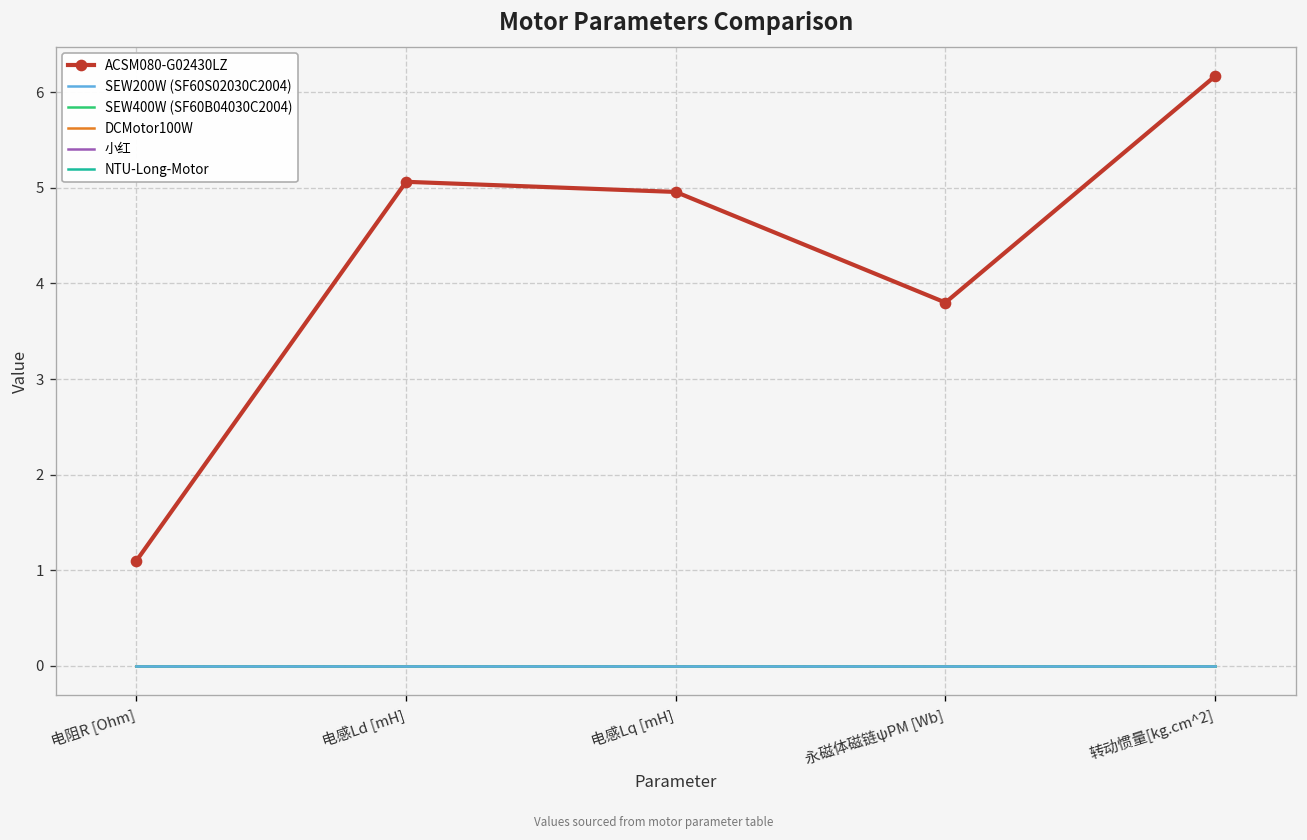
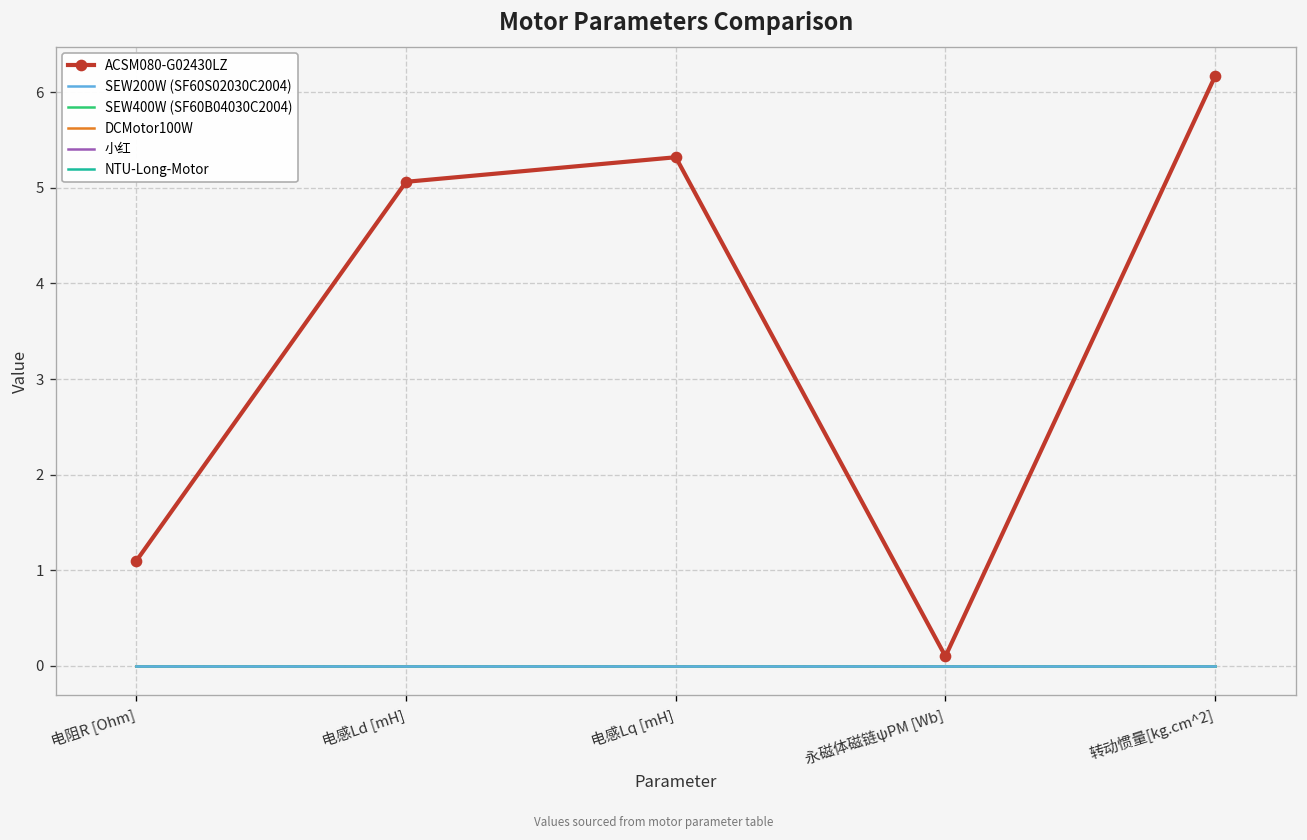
  {
    "ACSM080-G02430LZ": {
      "电阻R [Ohm]": 1.1,
      "电感Ld [mH]": 5.1,
-     "电感Lq [mH]": 5.0,
-     "永磁体磁链ψPM [Wb]": 3.8,
+     "电感Lq [mH]": 5.3,
+     "永磁体磁链ψPM [Wb]": 0.1,
      "转动惯量[kg.cm^2]": 6.2
    },
    "NTU-Long-Motor": {
      "电阻R [Ohm]": 0.0,
      "电感Ld [mH]": 0.0,
      "电感Lq [mH]": 0.0,
      "永磁体磁链ψPM [Wb]": 0.0,
      "转动惯量[kg.cm^2]": 0.0
    }
  }
